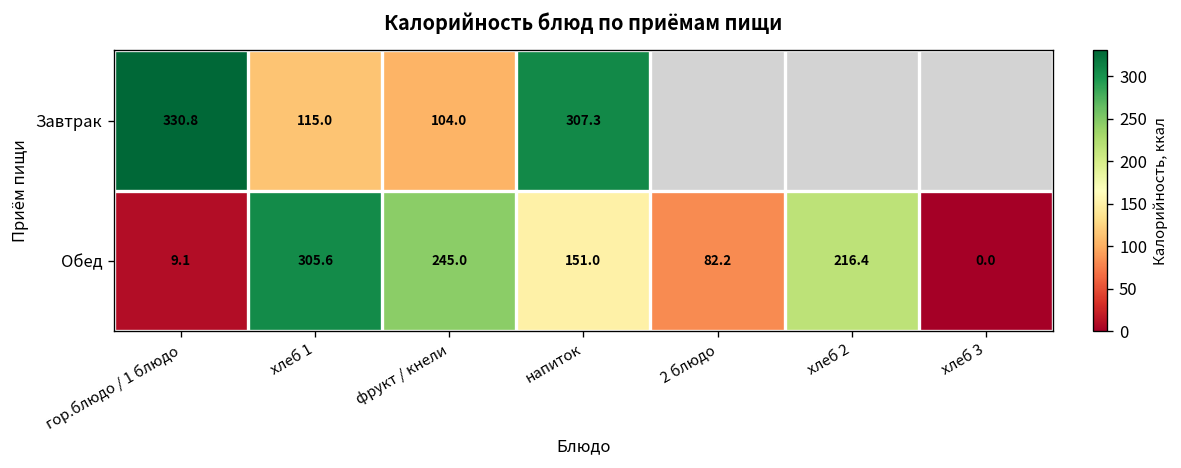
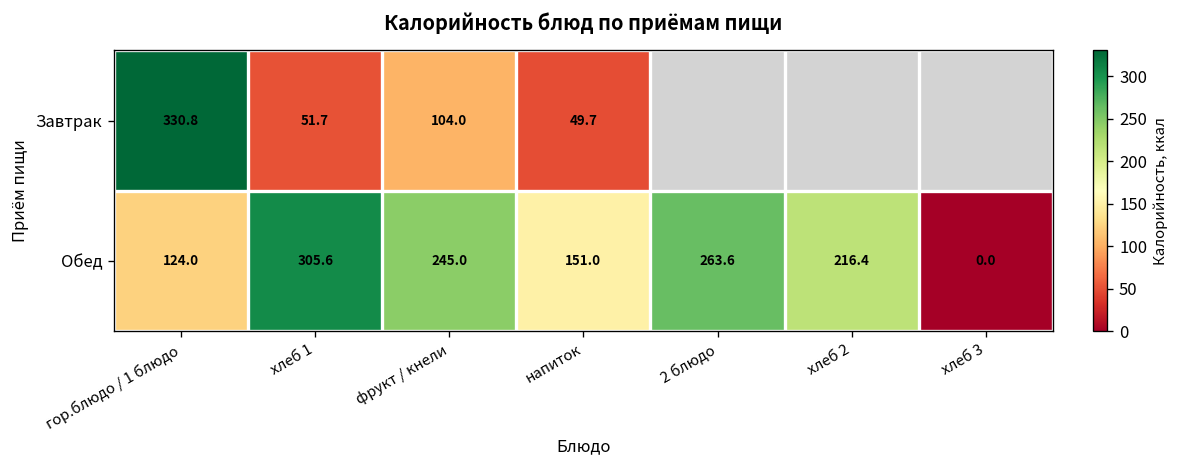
  {
    "Завтрак": {
      "гор.блюдо / 1 блюдо": 330.8,
-     "хлеб 1": 115.0,
+     "хлеб 1": 51.7,
      "фрукт / кнели": 104.0,
-     "напиток": 307.3
+     "напиток": 49.7
    },
    "Обед": {
-     "гор.блюдо / 1 блюдо": 9.1,
+     "гор.блюдо / 1 блюдо": 124.0,
      "хлеб 1": 305.6,
      "фрукт / кнели": 245.0,
      "напиток": 151.0,
-     "2 блюдо": 82.2,
+     "2 блюдо": 263.6,
      "хлеб 2": 216.4,
      "хлеб 3": 0.0
    }
  }
